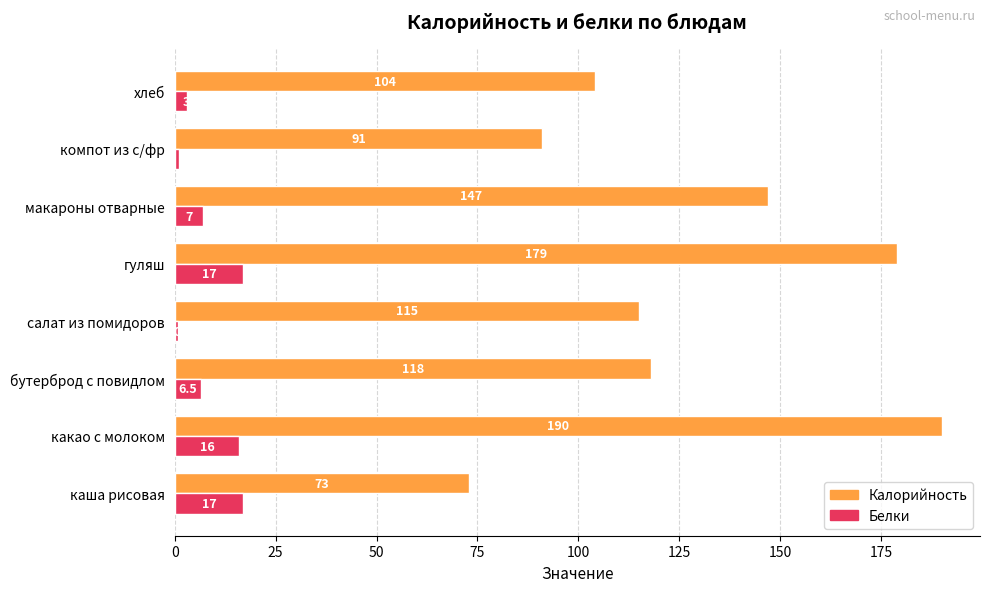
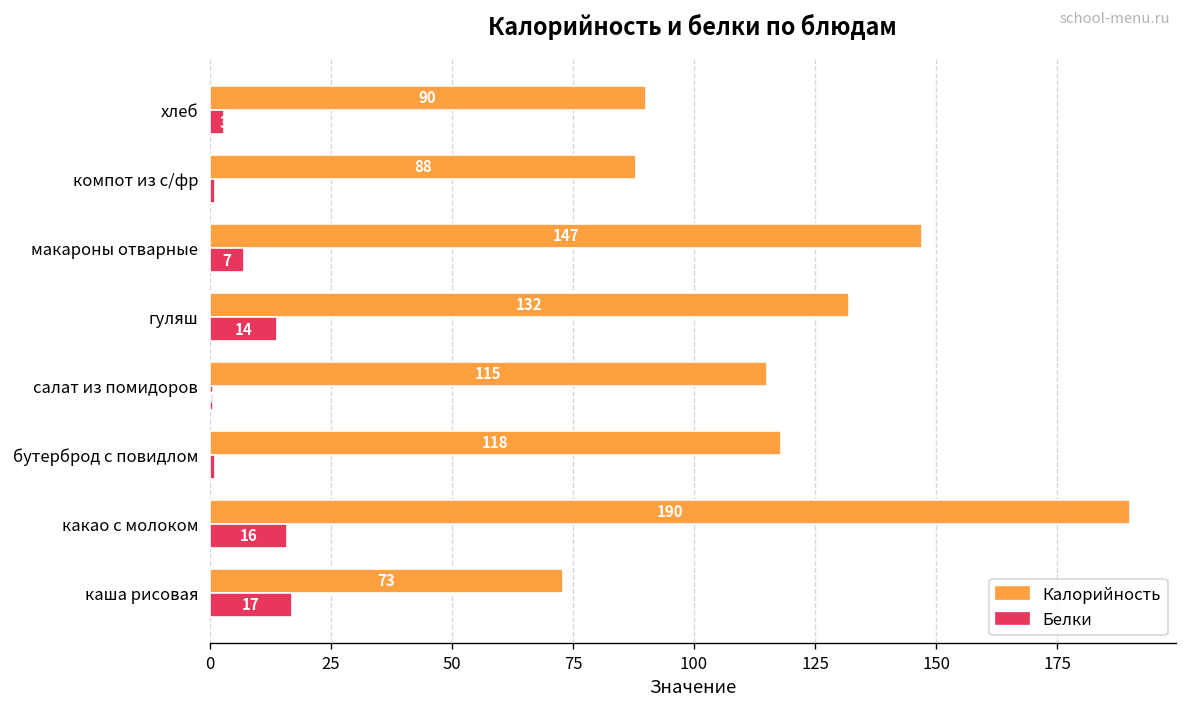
  {
    "Калорийность": {
-     "хлеб": 104,
-     "компот из с/фр": 91,
+     "хлеб": 90,
+     "компот из с/фр": 88,
      "макароны отварные": 147,
-     "гуляш": 179,
+     "гуляш": 132,
      "салат из помидоров": 115,
      "бутерброд с повидлом": 118,
      "какао с молоком": 190,
      "каша рисовая": 73
    },
    "Белки": {
      "макароны отварные": 7,
-     "гуляш": 17,
-     "бутерброд с повидлом": 7,
+     "гуляш": 14,
+     "бутерброд с повидлом": 1,
      "какао с молоком": 16,
      "каша рисовая": 17
    }
  }
